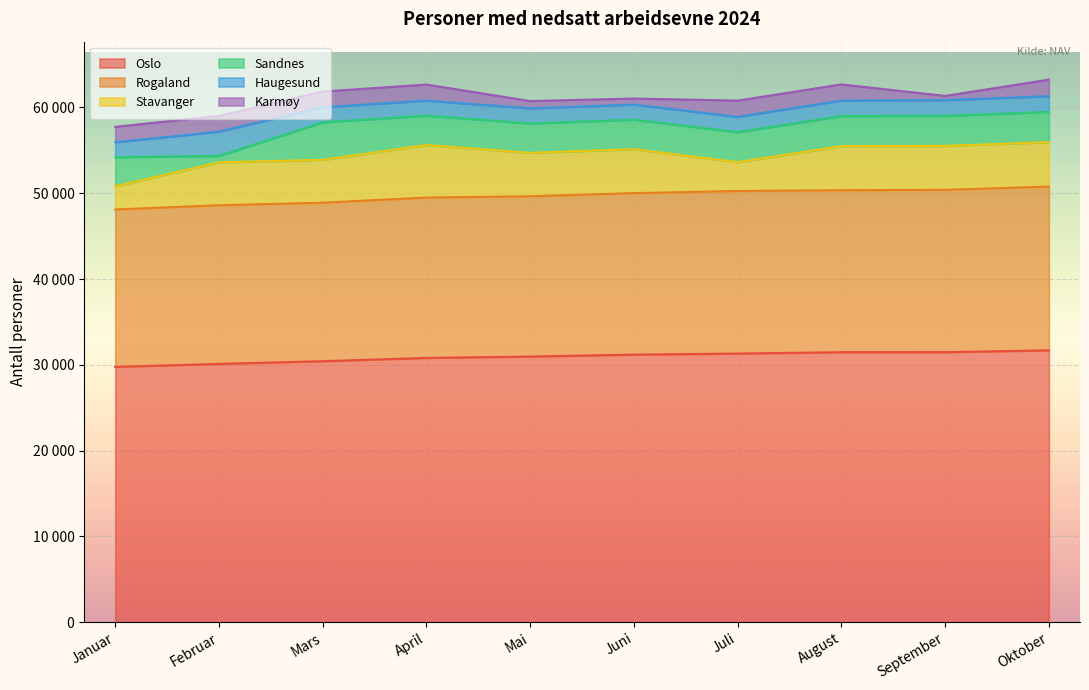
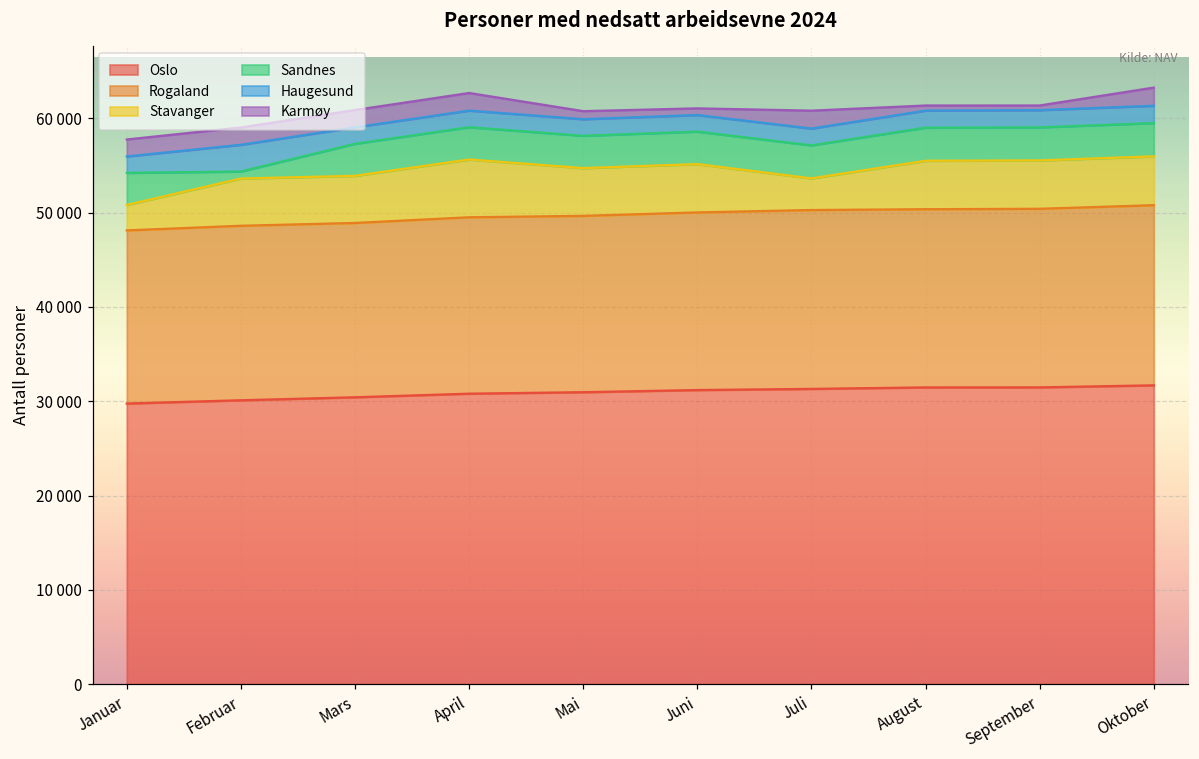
  {
    "Stavanger": {
      "Januar": 3000,
      "Februar": 5000,
      "Mars": 5000,
      "April": 6000,
      "Mai": 5000,
      "Juni": 5000,
      "Juli": 3000,
      "August": 5000,
      "September": 5000,
      "Oktober": 5000
    },
    "Sandnes": {
      "Januar": 3000,
      "Februar": 1000,
-     "Mars": 4000,
+     "Mars": 3000,
      "April": 3000,
      "Mai": 3000,
      "Juni": 3000,
      "Juli": 4000,
      "August": 4000,
      "September": 4000,
      "Oktober": 4000
    },
    "Haugesund": {
      "Januar": 2000,
      "Februar": 3000,
      "April": 2000,
      "Mai": 2000,
      "Juni": 2000,
      "Juli": 2000,
      "August": 2000,
      "September": 2000,
      "Oktober": 2000
    },
    "Karmøy": {
      "Januar": 2000,
      "April": 2000,
      "Mai": 1000,
      "Juni": 1000,
      "Juli": 2000,
-     "August": 2000,
+     "August": 1000,
      "September": 0,
      "Oktober": 2000
    }
  }
